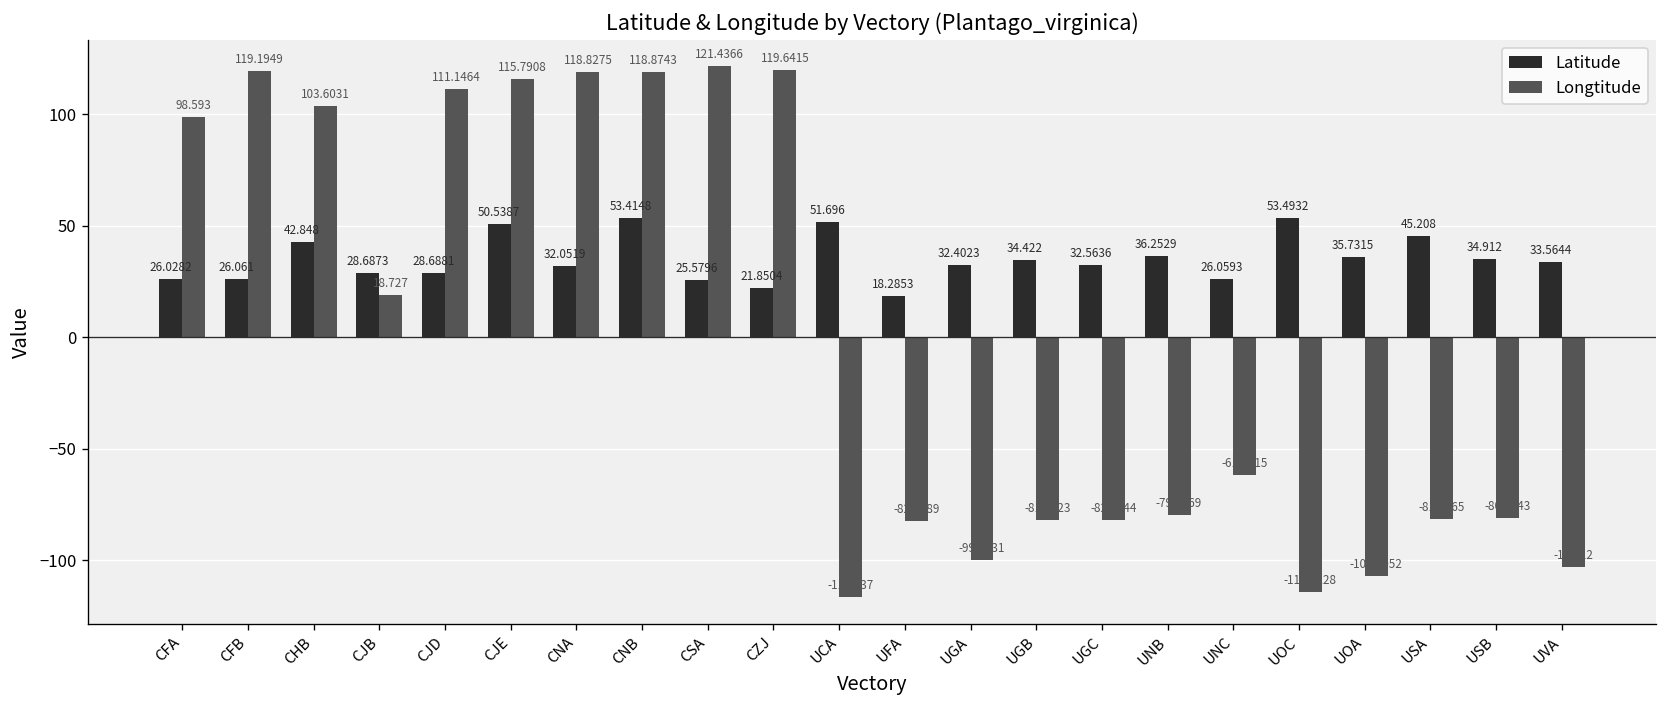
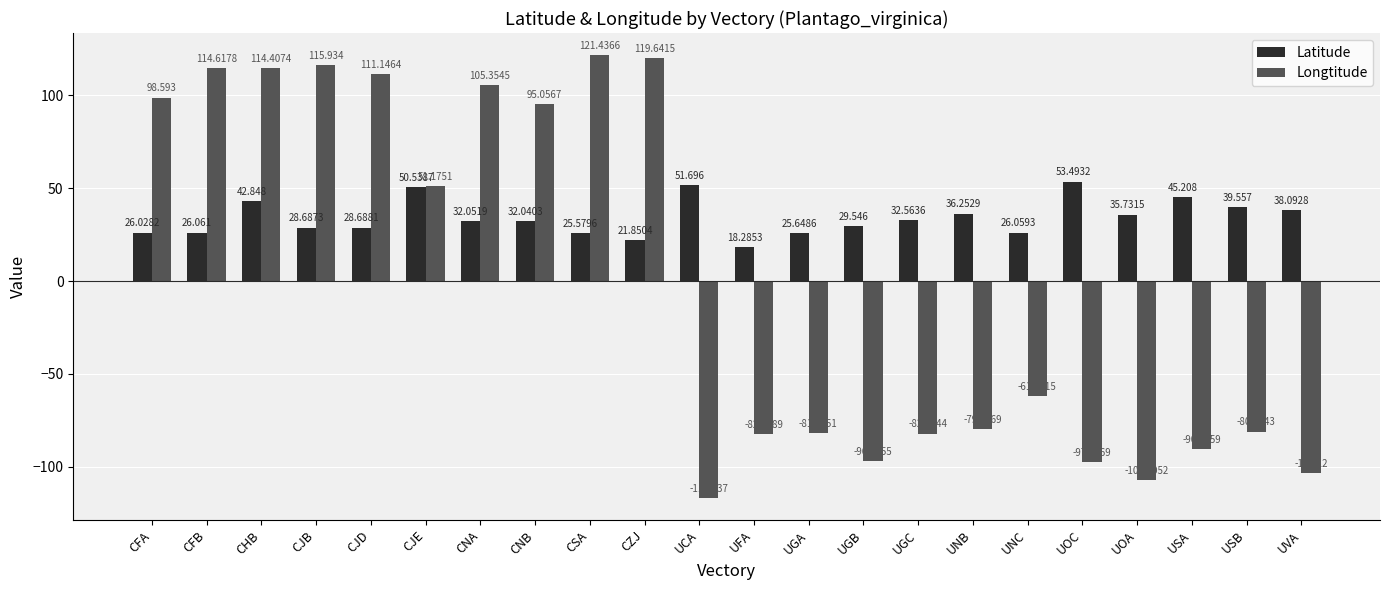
  {
    "Latitude": {
      "CFA": 26.0282,
      "CFB": 26.061,
      "CHB": 42.848,
      "CJB": 28.6873,
      "CJD": 28.6881,
      "CJE": 50.5387,
      "CNA": 32.0519,
-     "CNB": 53.4148,
+     "CNB": 32.0403,
      "CSA": 25.5796,
      "CZJ": 21.8504,
      "UCA": 51.696,
      "UFA": 18.2853,
-     "UGA": 32.4023,
-     "UGB": 34.422,
+     "UGA": 25.6486,
+     "UGB": 29.546,
      "UGC": 32.5636,
      "UNB": 36.2529,
      "UNC": 26.0593,
      "UOC": 53.4932,
      "UOA": 35.7315,
      "USA": 45.208,
-     "USB": 34.912,
-     "UVA": 33.5644
+     "USB": 39.557,
+     "UVA": 38.0928
    },
    "Longtitude": {
      "CFA": 98.593,
-     "CFB": 119.1949,
-     "CHB": 103.6031,
-     "CJB": 18.727,
+     "CFB": 114.6178,
+     "CHB": 114.4074,
+     "CJB": 115.934,
      "CJD": 111.1464,
-     "CJE": 115.7908,
-     "CNA": 118.8275,
-     "CNB": 118.8743,
+     "CJE": 51.1751,
+     "CNA": 105.3545,
+     "CNB": 95.0567,
      "CSA": 121.4366,
      "CZJ": 119.6415,
      "UCA": -116.537,
      "UFA": -82.3389,
-     "UGA": -100,
-     "UGB": -82,
+     "UGA": -82,
+     "UGB": -97,
      "UGC": -82.0344,
      "UNB": -79.7569,
      "UNC": -61.7215,
-     "UOC": -114,
+     "UOC": -97,
      "UOA": -107.0052,
-     "USA": -81
+     "USA": -91
    }
  }
